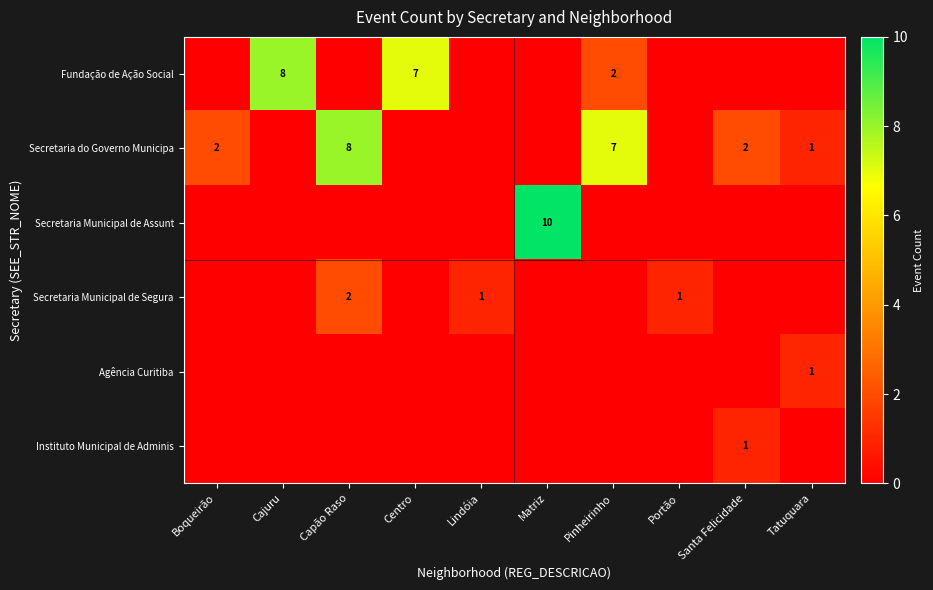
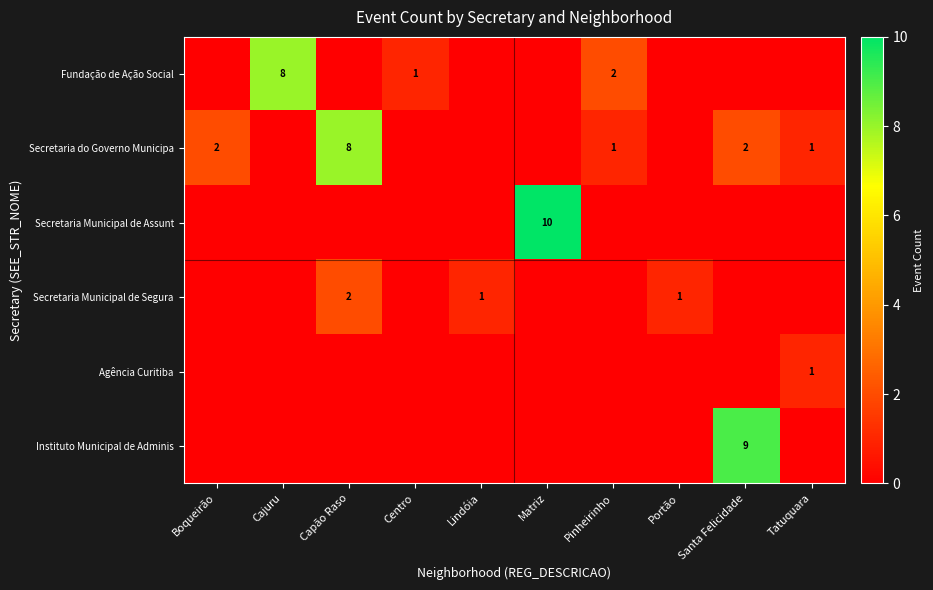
  {
    "Fundação de Ação Social": {
      "Cajuru": 8,
-     "Centro": 7,
+     "Centro": 1,
      "Pinheirinho": 2
    },
    "Secretaria do Governo Municipa": {
      "Boqueirão": 2,
      "Capão Raso": 8,
-     "Pinheirinho": 7,
+     "Pinheirinho": 1,
      "Santa Felicidade": 2,
      "Tatuquara": 1
    },
    "Secretaria Municipal de Assunt": {
      "Matriz": 10
    },
    "Secretaria Municipal de Segura": {
      "Capão Raso": 2,
      "Lindóia": 1,
      "Portão": 1
    },
    "Agência Curitiba": {
      "Tatuquara": 1
    },
    "Instituto Municipal de Adminis": {
-     "Santa Felicidade": 1
+     "Santa Felicidade": 9
    }
  }
